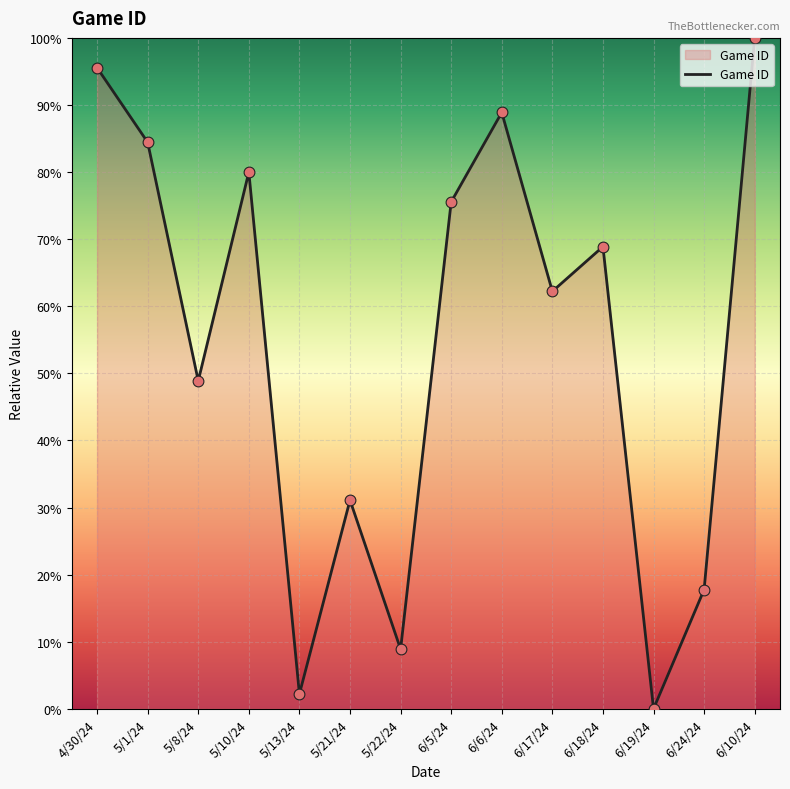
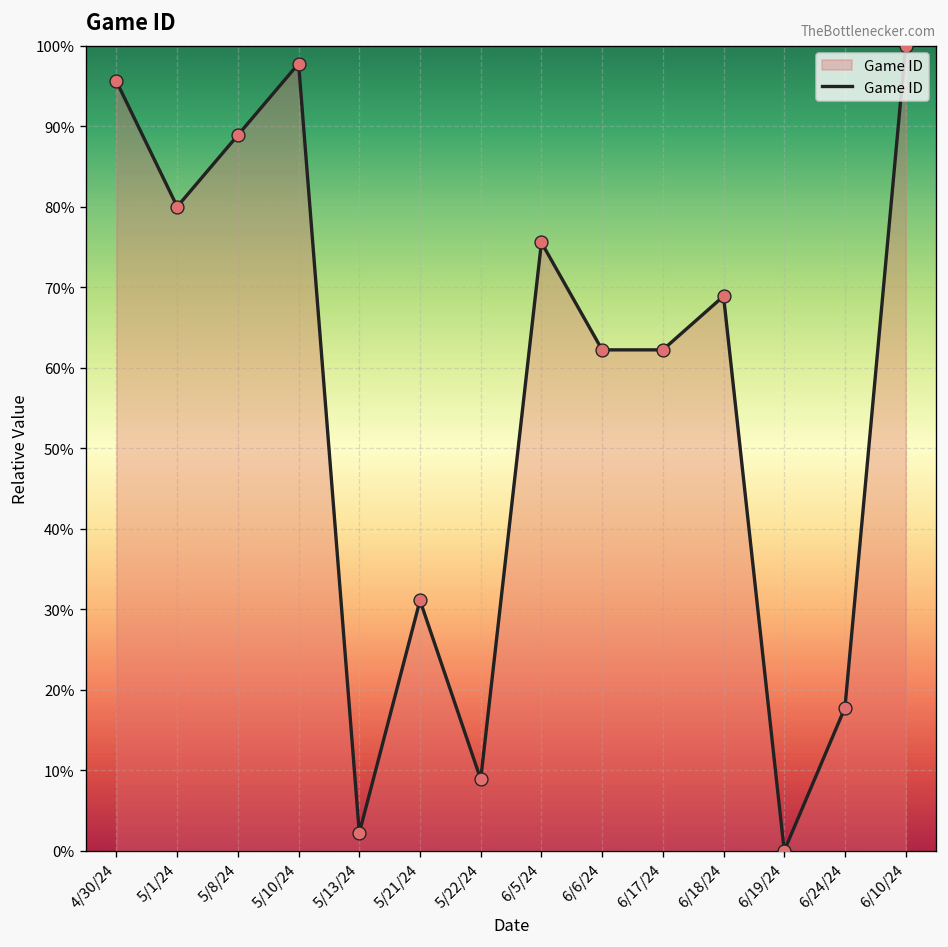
  {
    "4/30/24": "96%",
-   "5/1/24": "84%",
-   "5/8/24": "49%",
-   "5/10/24": "80%",
+   "5/1/24": "80%",
+   "5/8/24": "89%",
+   "5/10/24": "98%",
    "5/13/24": "2%",
    "5/21/24": "31%",
    "5/22/24": "9%",
    "6/5/24": "76%",
-   "6/6/24": "89%",
+   "6/6/24": "62%",
    "6/17/24": "62%",
    "6/18/24": "69%",
    "6/19/24": "0%",
    "6/24/24": "18%",
    "6/10/24": "100%"
  }
